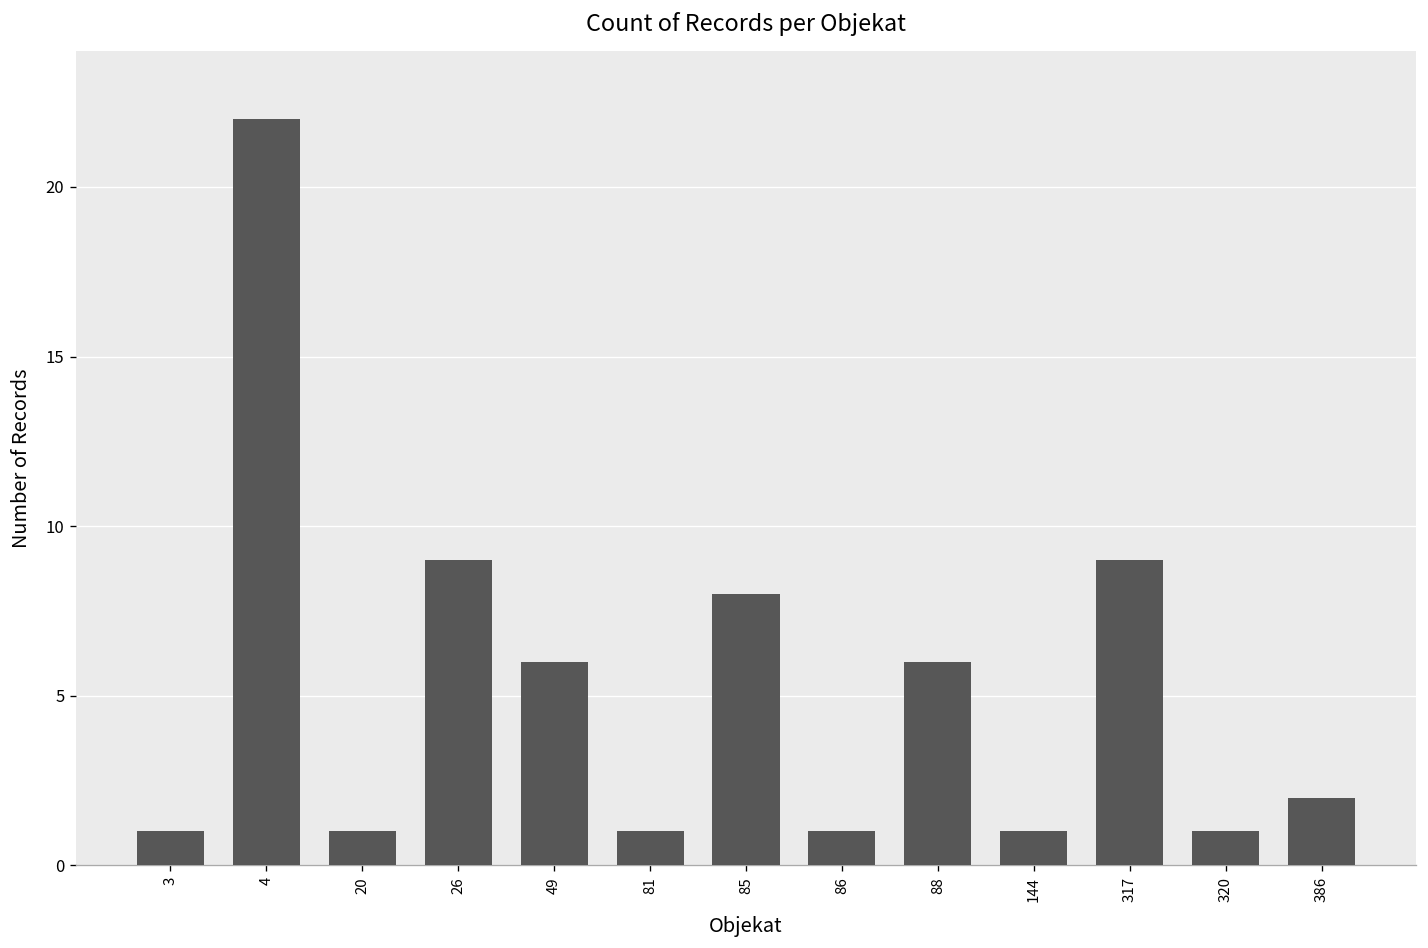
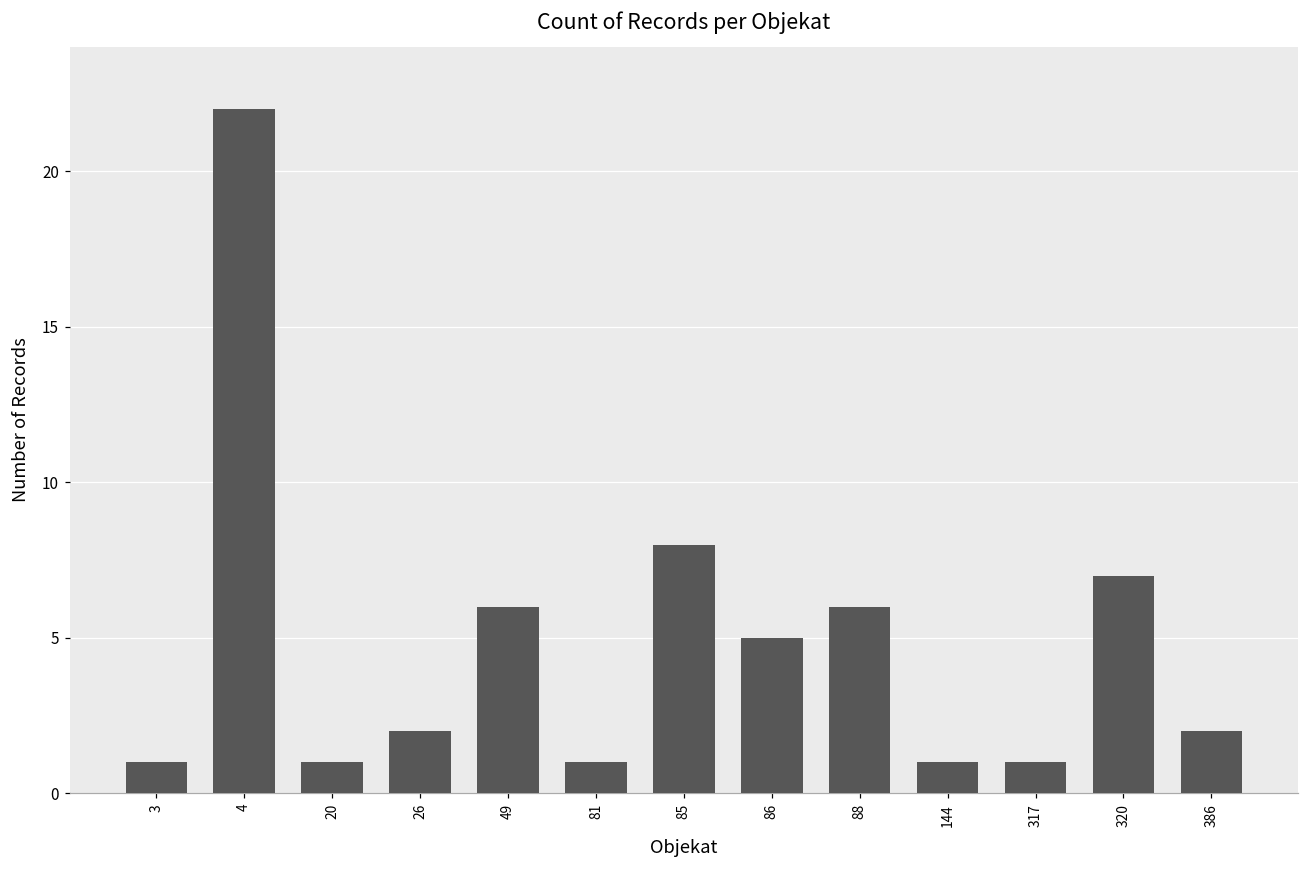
  {
    "3": 1,
    "4": 22,
    "20": 1,
-   "26": 9,
+   "26": 2,
    "49": 6,
    "81": 1,
    "85": 8,
-   "86": 1,
+   "86": 5,
    "88": 6,
    "144": 1,
-   "317": 9,
-   "320": 1,
+   "317": 1,
+   "320": 7,
    "386": 2
  }
